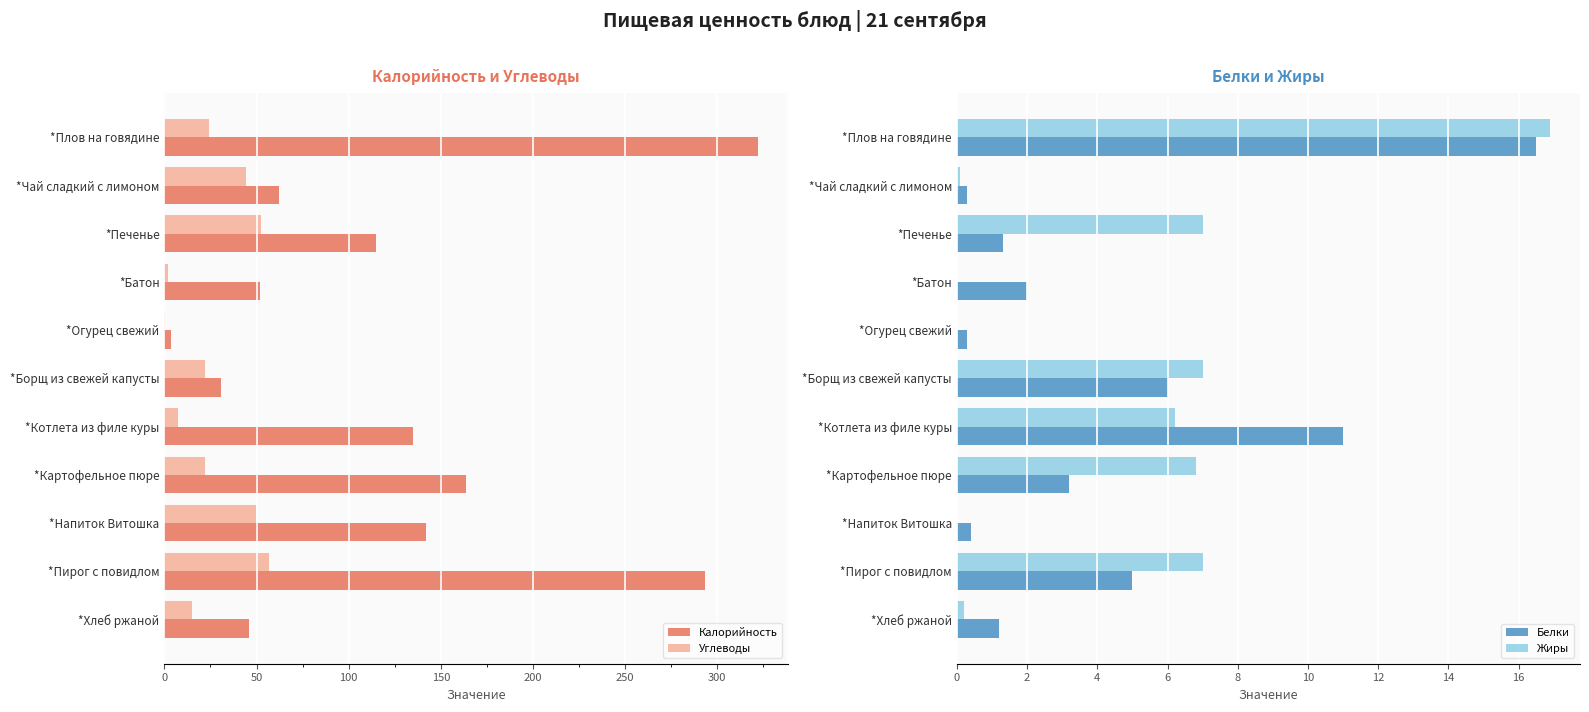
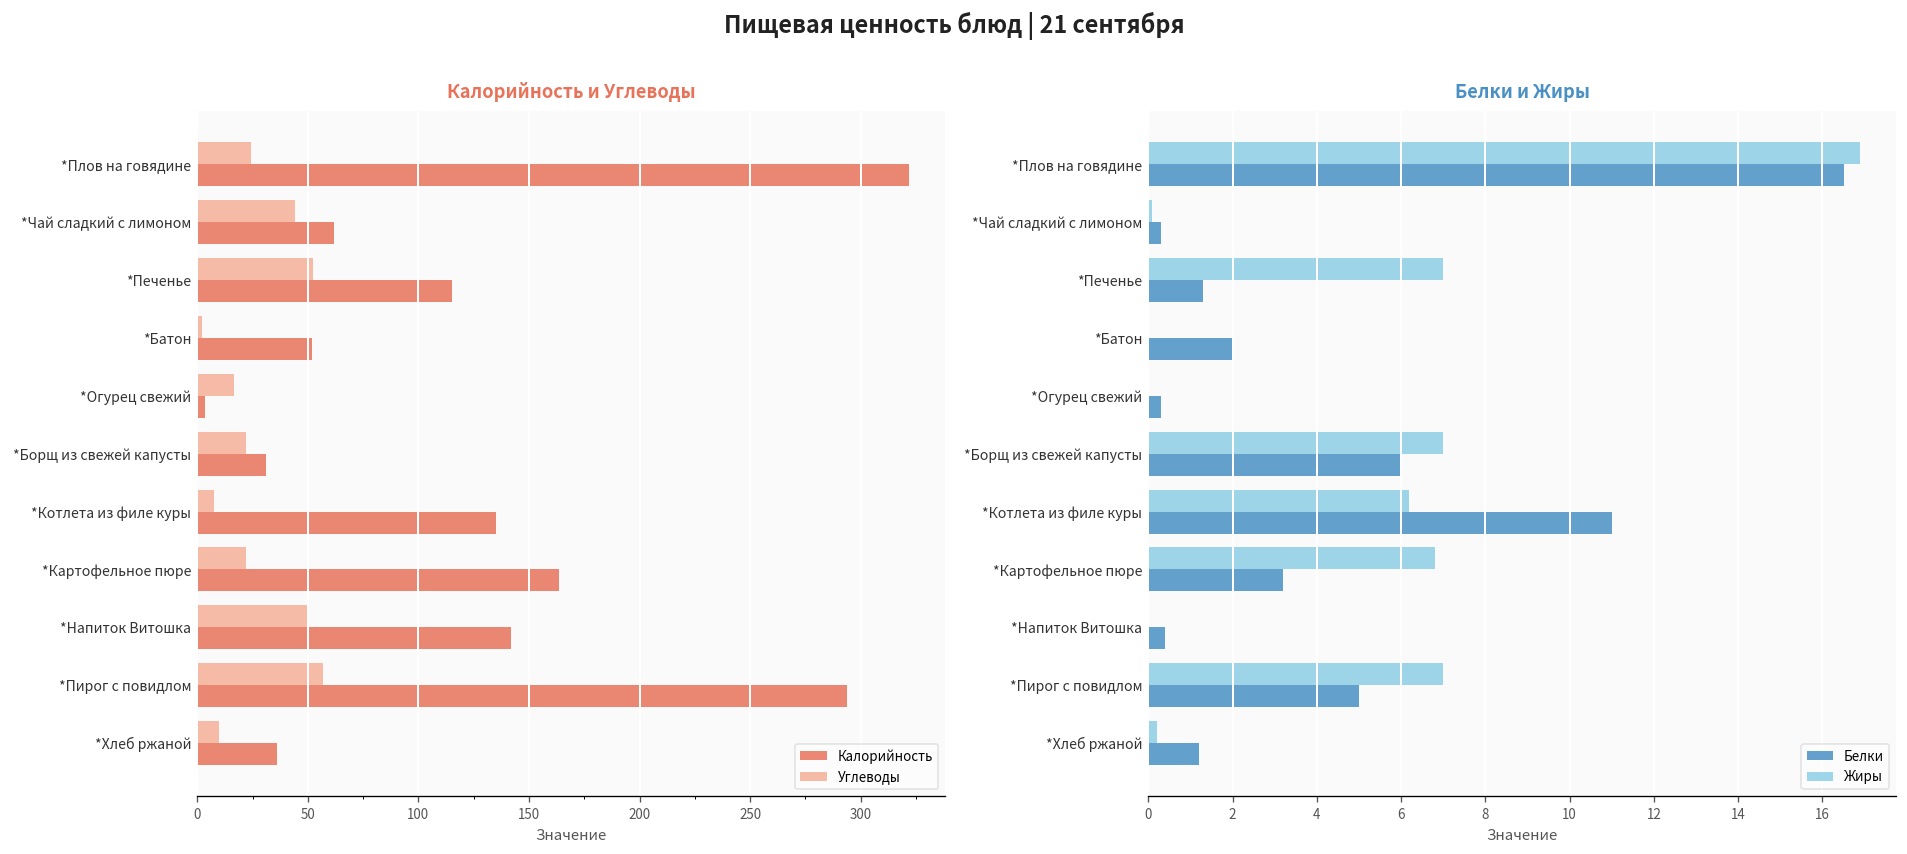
  {
    "Калорийность и Углеводы": {
      "Калорийность": {
        "*Плов на говядине": 322,
        "*Чай сладкий с лимоном": 62,
        "*Печенье": 115,
        "*Батон": 52,
        "*Огурец свежий": 4,
        "*Борщ из свежей капусты": 31,
        "*Котлета из филе куры": 135,
        "*Картофельное пюре": 164,
        "*Напиток Витошка": 142,
        "*Пирог с повидлом": 294,
-       "*Хлеб ржаной": 46
+       "*Хлеб ржаной": 36
      },
      "Углеводы": {
        "*Плов на говядине": 24,
        "*Чай сладкий с лимоном": 44,
        "*Печенье": 52,
        "*Батон": 2,
-       "*Огурец свежий": 1,
+       "*Огурец свежий": 17,
        "*Борщ из свежей капусты": 22,
        "*Котлета из филе куры": 7,
        "*Картофельное пюре": 22,
        "*Напиток Витошка": 50,
        "*Пирог с повидлом": 57,
-       "*Хлеб ржаной": 15
+       "*Хлеб ржаной": 10
      }
    },
    "Белки и Жиры": {
      "Белки": {
        "*Плов на говядине": 16.5,
        "*Чай сладкий с лимоном": 0.3,
        "*Печенье": 1.3,
        "*Батон": 2.0,
        "*Огурец свежий": 0.3,
        "*Борщ из свежей капусты": 6.0,
        "*Котлета из филе куры": 11.0,
        "*Картофельное пюре": 3.2,
        "*Напиток Витошка": 0.4,
        "*Пирог с повидлом": 5.0,
        "*Хлеб ржаной": 1.2
      },
      "Жиры": {
        "*Плов на говядине": 16.9,
        "*Чай сладкий с лимоном": 0.1,
        "*Печенье": 7.0,
        "*Батон": 0.0,
        "*Огурец свежий": 0.0,
        "*Борщ из свежей капусты": 7.0,
        "*Котлета из филе куры": 6.2,
        "*Картофельное пюре": 6.8,
        "*Напиток Витошка": 0.0,
        "*Пирог с повидлом": 7.0,
        "*Хлеб ржаной": 0.2
      }
    }
  }
